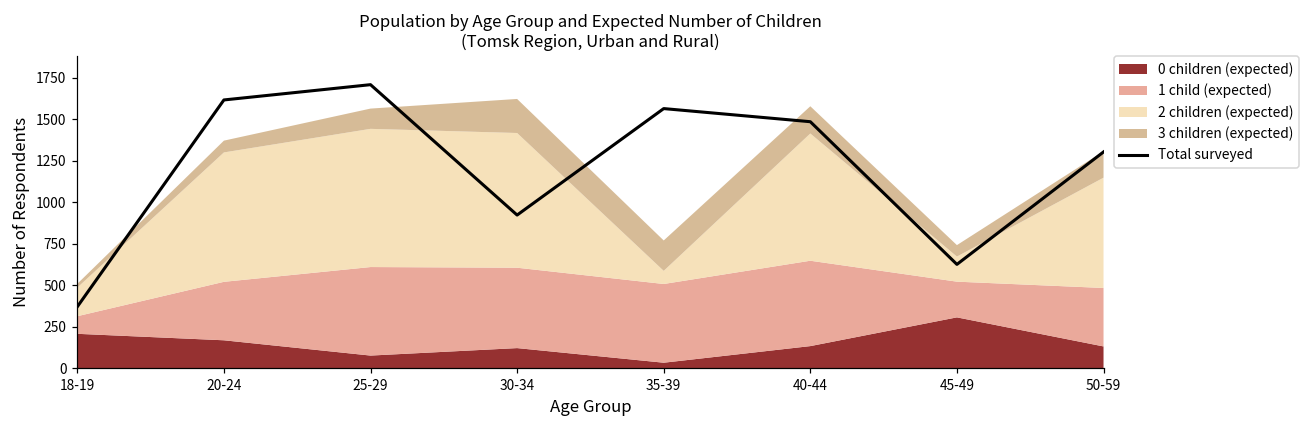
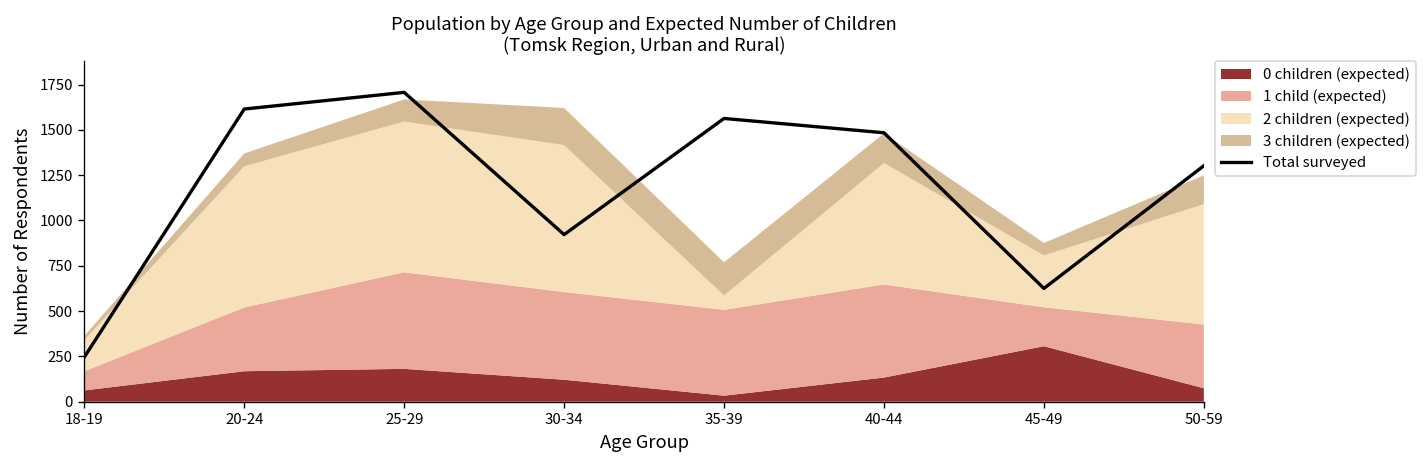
  {
    "Total surveyed": {
-     "18-19": 370,
+     "18-19": 250,
      "20-24": 1620,
      "25-29": 1710,
      "30-34": 920,
      "35-39": 1560,
      "45-49": 630
    },
    "0 children (expected)": {
-     "18-19": 210,
+     "18-19": 60,
      "20-24": 170,
-     "25-29": 80,
+     "25-29": 180,
      "30-34": 120,
      "35-39": 30,
      "40-44": 130,
      "45-49": 310,
-     "50-59": 130
+     "50-59": 70
    },
    "2 children (expected)": {
      "18-19": 170,
      "20-24": 780,
      "25-29": 830,
      "30-34": 810,
      "35-39": 80,
-     "40-44": 770,
-     "45-49": 150,
+     "40-44": 670,
+     "45-49": 290,
      "50-59": 660
    }
  }
